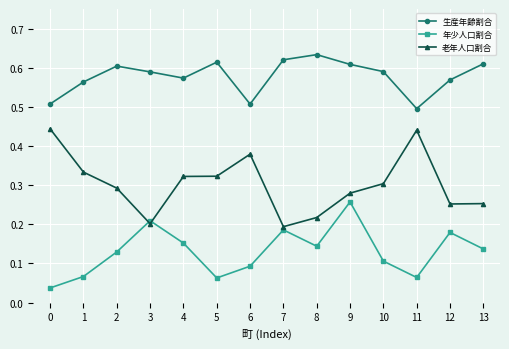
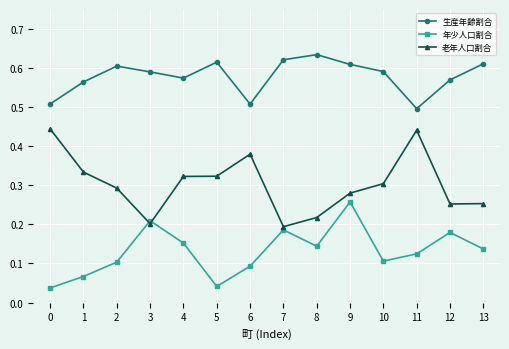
  {
    "年少人口割合": {
      "0": 0.04,
      "1": 0.07,
-     "2": 0.13,
+     "2": 0.10,
      "3": 0.21,
      "4": 0.15,
-     "5": 0.06,
+     "5": 0.04,
      "6": 0.09,
      "7": 0.19,
      "8": 0.14,
      "9": 0.26,
      "10": 0.11,
-     "11": 0.06,
+     "11": 0.12,
      "12": 0.18,
      "13": 0.14
    }
  }
